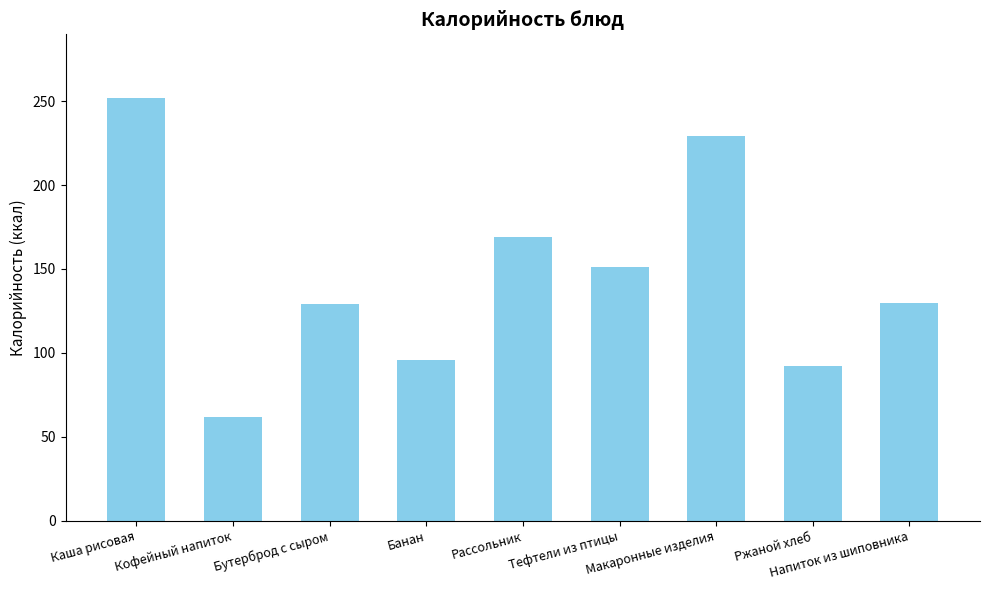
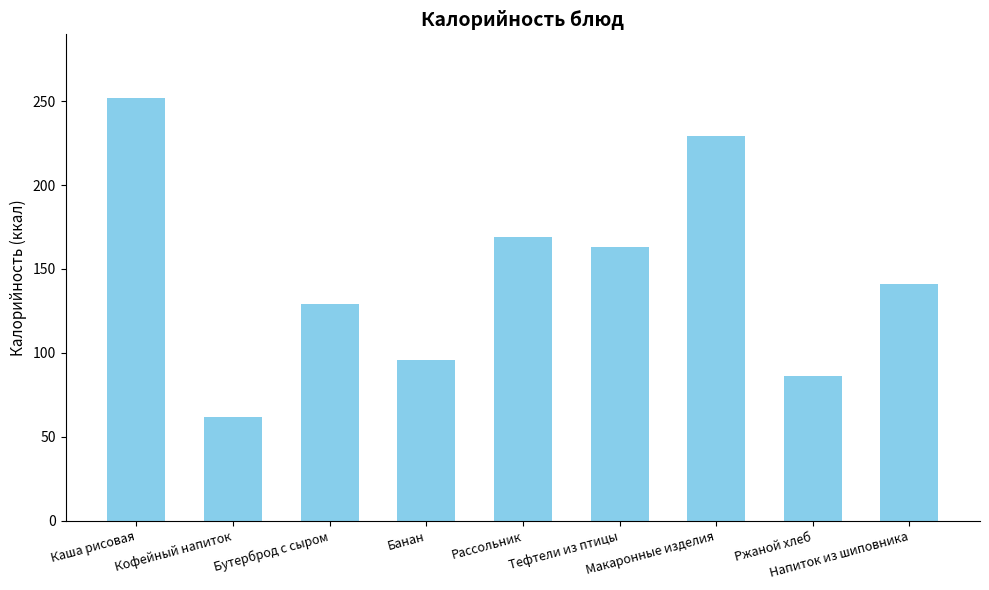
  {
    "Каша рисовая": 252,
    "Кофейный напиток": 62,
    "Бутерброд с сыром": 129,
    "Банан": 96,
    "Рассольник": 169,
-   "Тефтели из птицы": 151,
+   "Тефтели из птицы": 163,
    "Макаронные изделия": 229,
-   "Ржаной хлеб": 92,
-   "Напиток из шиповника": 130
+   "Ржаной хлеб": 86,
+   "Напиток из шиповника": 141
  }
